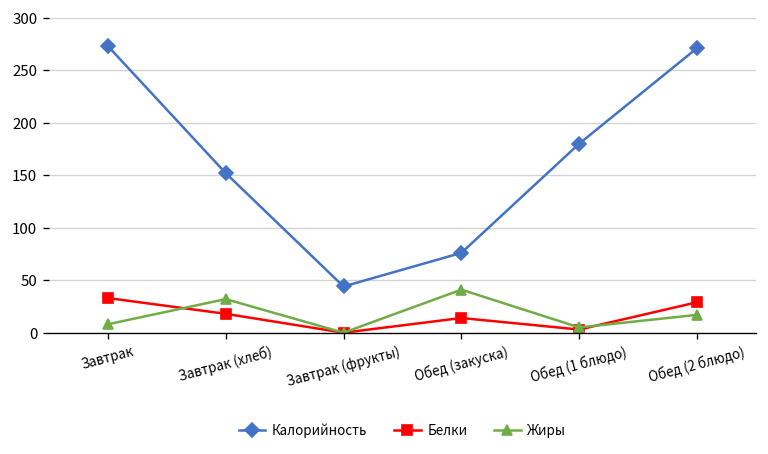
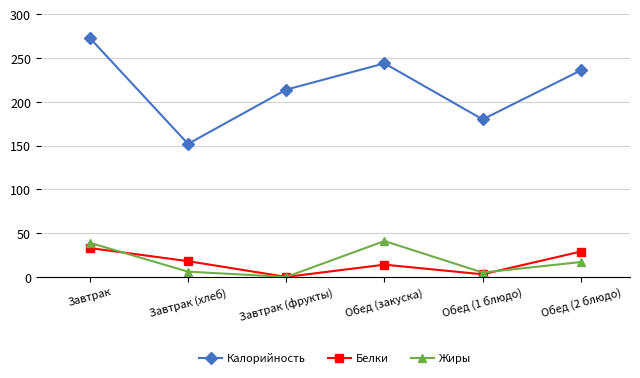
  {
    "Калорийность": {
      "Завтрак": 270,
      "Завтрак (хлеб)": 150,
-     "Завтрак (фрукты)": 40,
-     "Обед (закуска)": 80,
+     "Завтрак (фрукты)": 210,
+     "Обед (закуска)": 240,
      "Обед (1 блюдо)": 180,
-     "Обед (2 блюдо)": 270
+     "Обед (2 блюдо)": 240
    },
    "Белки": {
      "Завтрак": 30,
      "Завтрак (хлеб)": 20,
      "Обед (закуска)": 10,
      "Обед (2 блюдо)": 30
    },
    "Жиры": {
-     "Завтрак": 10,
-     "Завтрак (хлеб)": 30,
+     "Завтрак": 40,
+     "Завтрак (хлеб)": 10,
      "Обед (закуска)": 40,
      "Обед (2 блюдо)": 20
    }
  }
